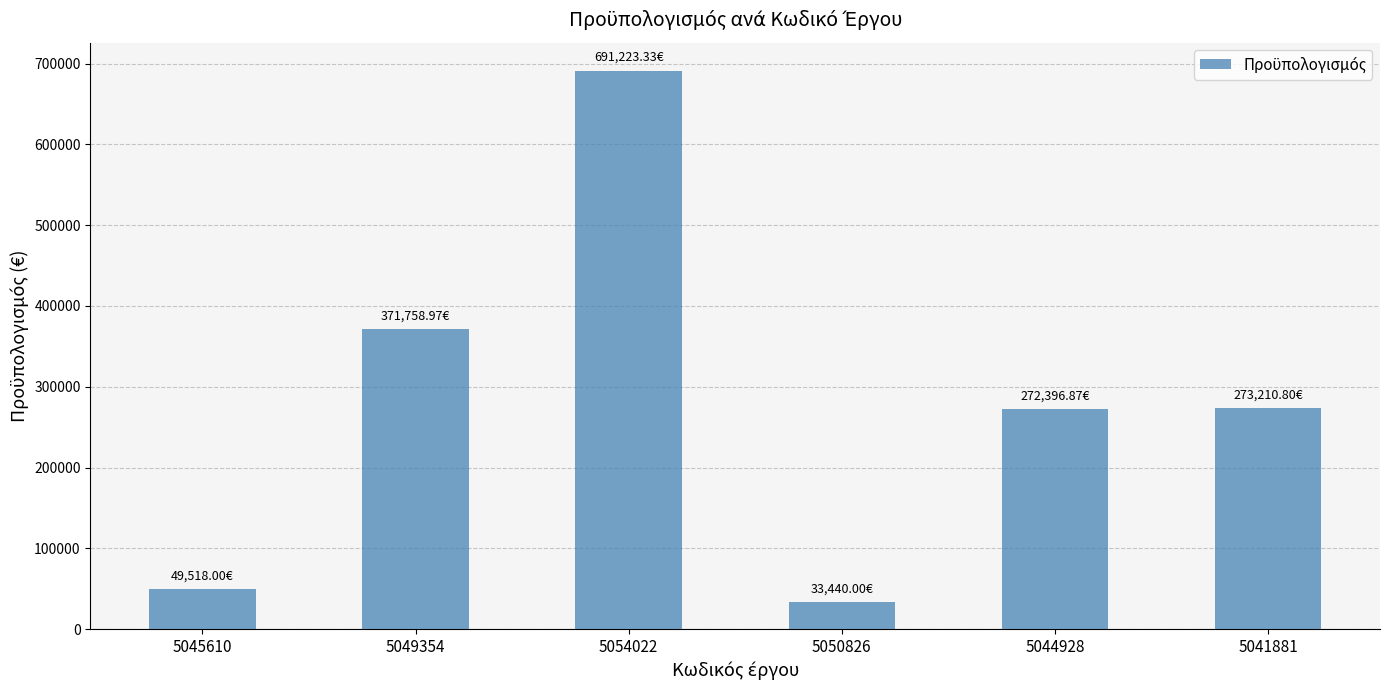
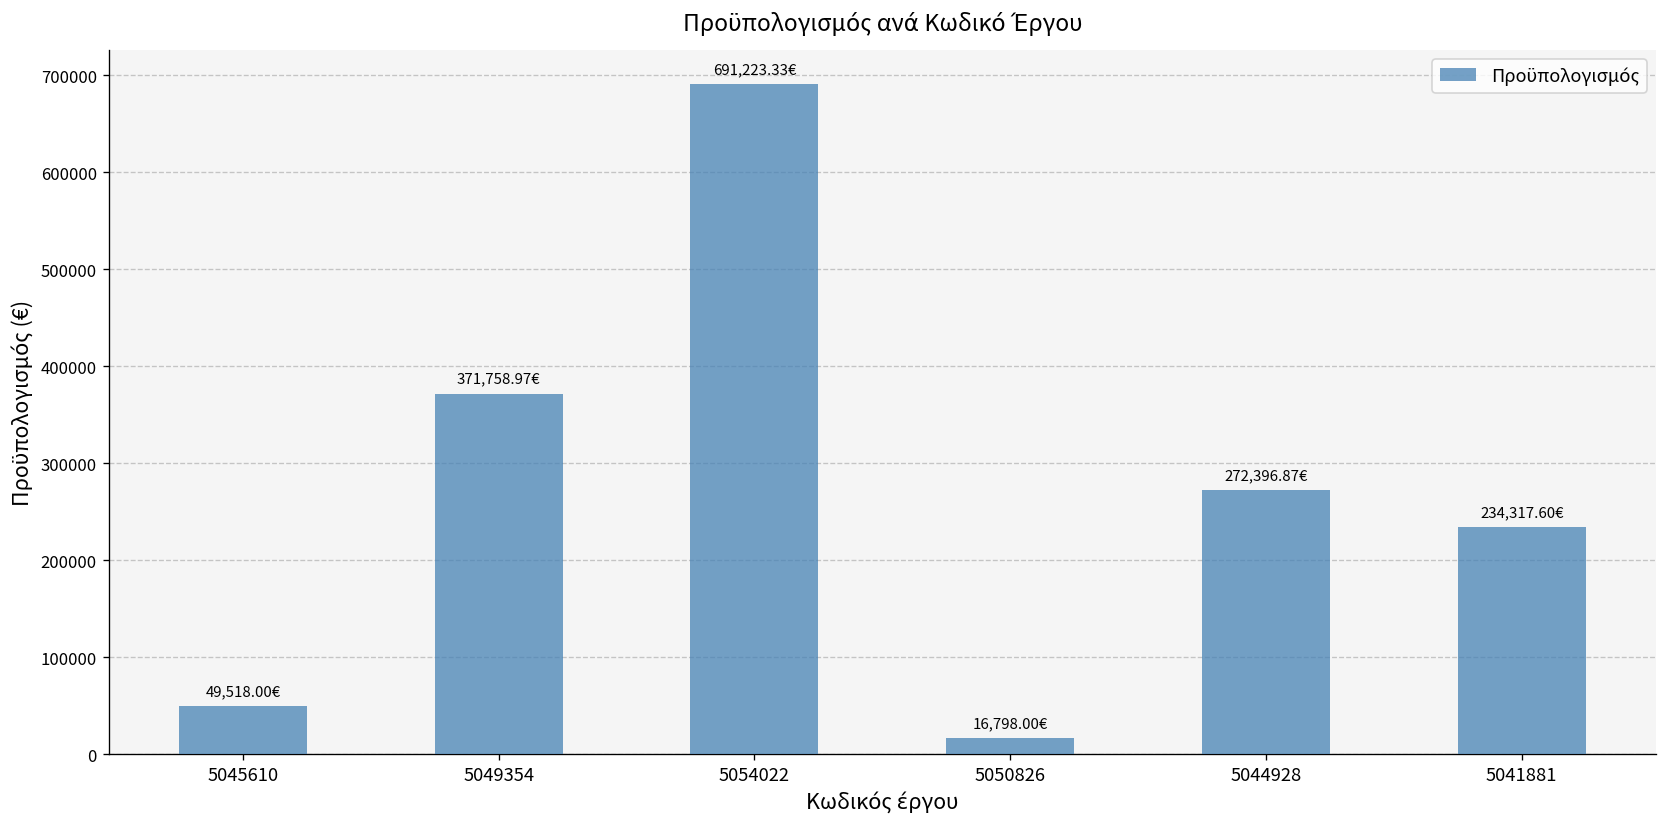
  {
    "5045610": "49,518.00€",
    "5049354": "371,758.97€",
    "5054022": "691,223.33€",
-   "5050826": "33,440.00€",
+   "5050826": "16,798.00€",
    "5044928": "272,396.87€",
-   "5041881": "273,210.80€"
+   "5041881": "234,317.60€"
  }
